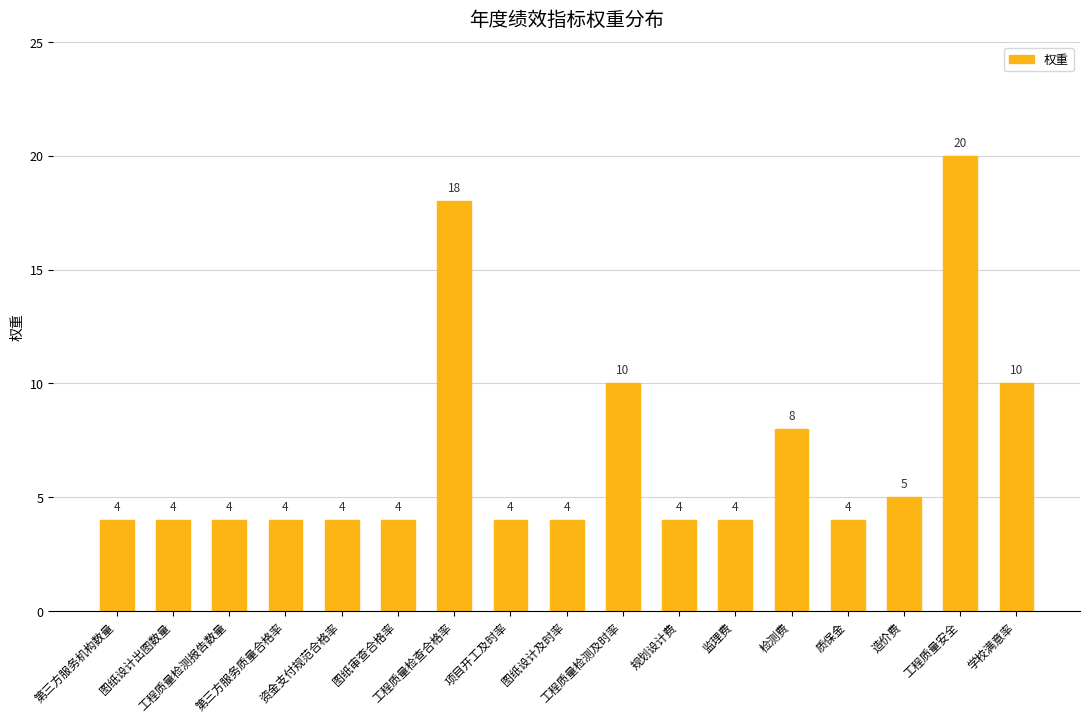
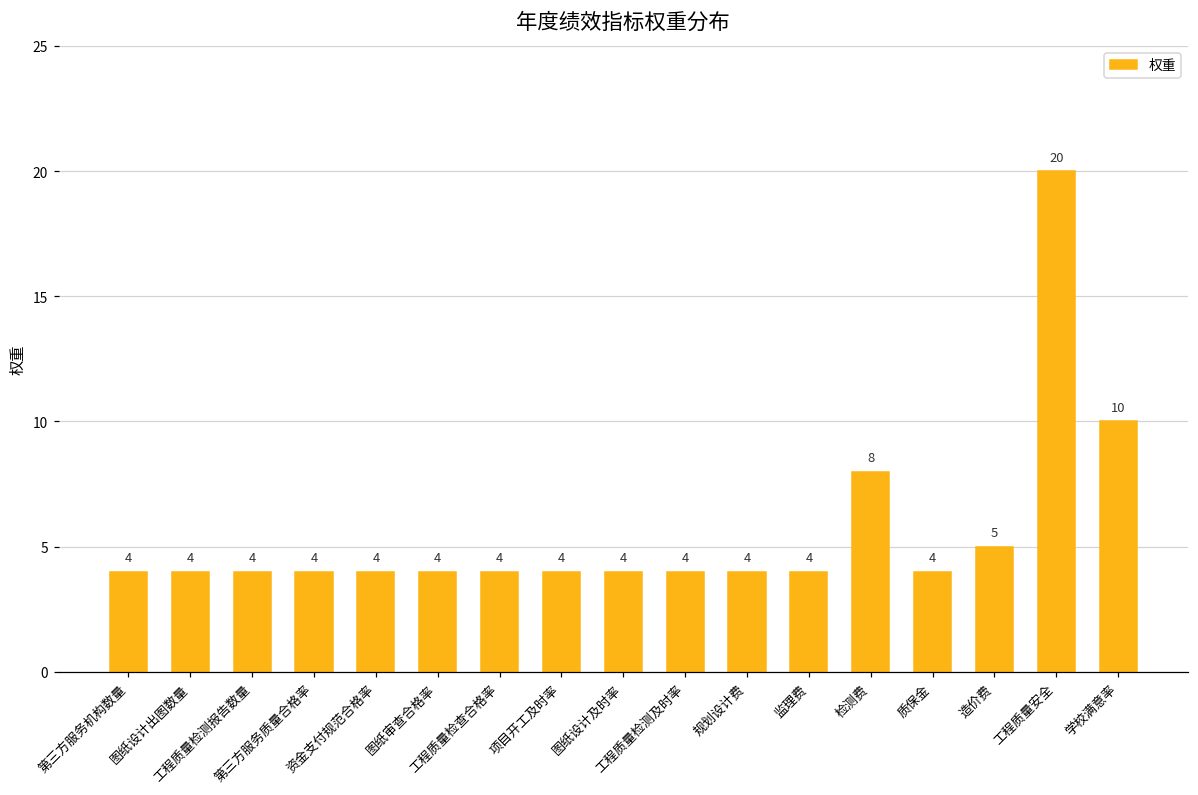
  {
    "第三方服务机构数量": 4,
    "图纸设计出图数量": 4,
    "工程质量检测报告数量": 4,
    "第三方服务质量合格率": 4,
    "资金支付规范合格率": 4,
    "图纸审查合格率": 4,
-   "工程质量检查合格率": 18,
+   "工程质量检查合格率": 4,
    "项目开工及时率": 4,
    "图纸设计及时率": 4,
-   "工程质量检测及时率": 10,
+   "工程质量检测及时率": 4,
    "规划设计费": 4,
    "监理费": 4,
    "检测费": 8,
    "质保金": 4,
    "造价费": 5,
    "工程质量安全": 20,
    "学校满意率": 10
  }
